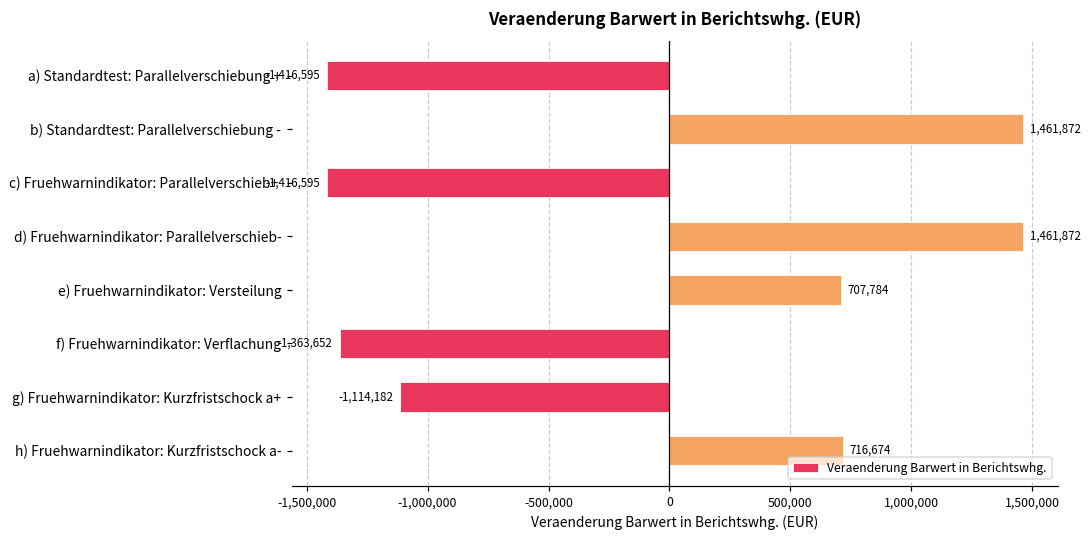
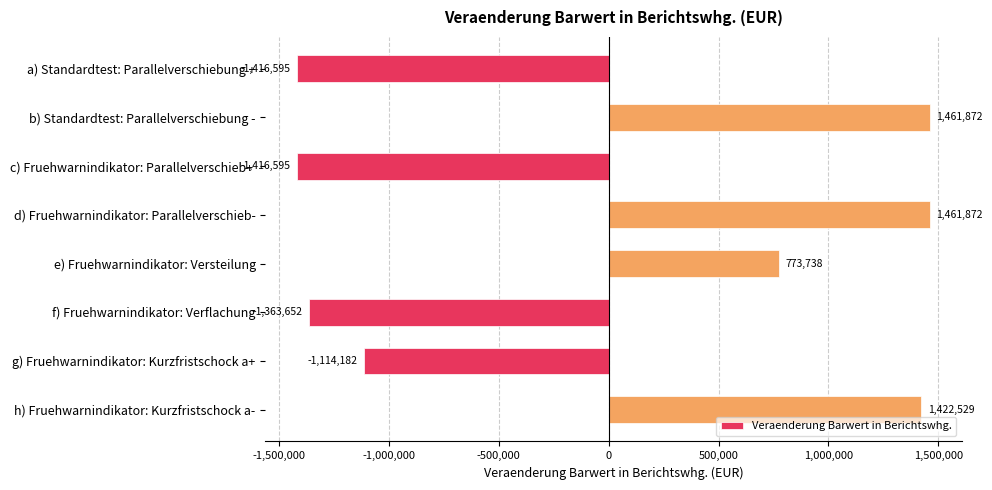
  {
    "a) Standardtest: Parallelverschiebung +": "-1,416,595",
    "b) Standardtest: Parallelverschiebung -": "1,461,872",
    "c) Fruehwarnindikator: Parallelverschieb+": "-1,416,595",
    "d) Fruehwarnindikator: Parallelverschieb-": "1,461,872",
-   "e) Fruehwarnindikator: Versteilung": "707,784",
+   "e) Fruehwarnindikator: Versteilung": "773,738",
    "f) Fruehwarnindikator: Verflachung": "-1,363,652",
    "g) Fruehwarnindikator: Kurzfristschock a+": "-1,114,182",
-   "h) Fruehwarnindikator: Kurzfristschock a-": "716,674"
+   "h) Fruehwarnindikator: Kurzfristschock a-": "1,422,529"
  }
